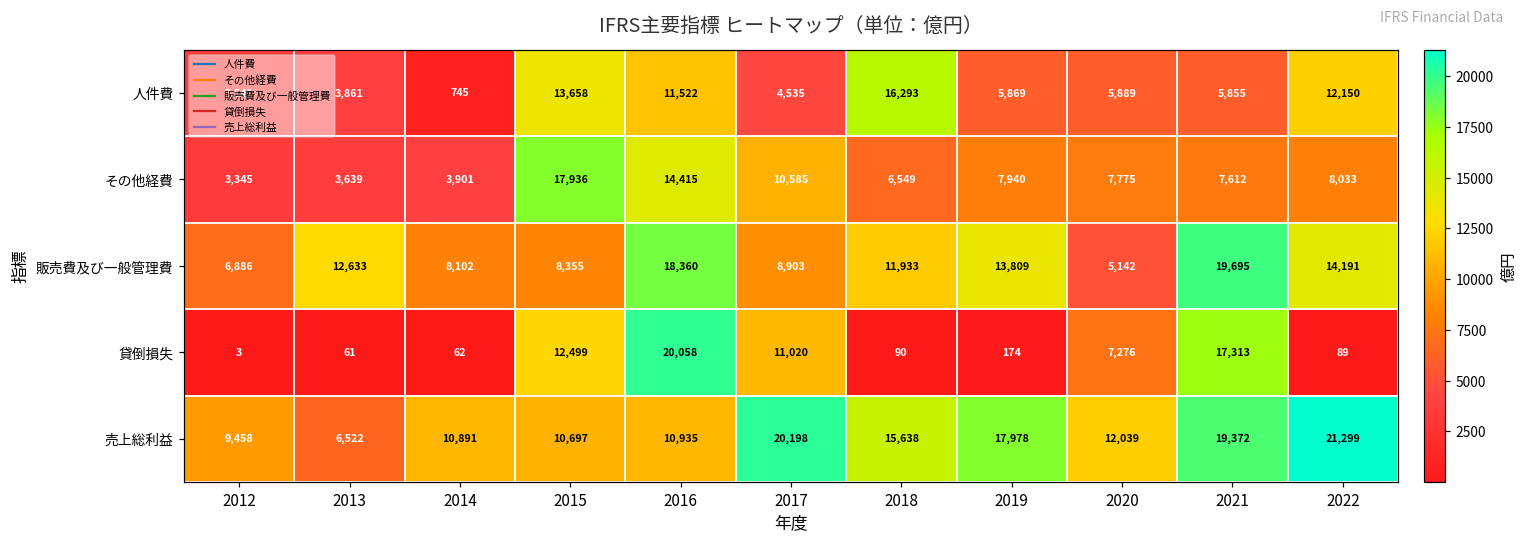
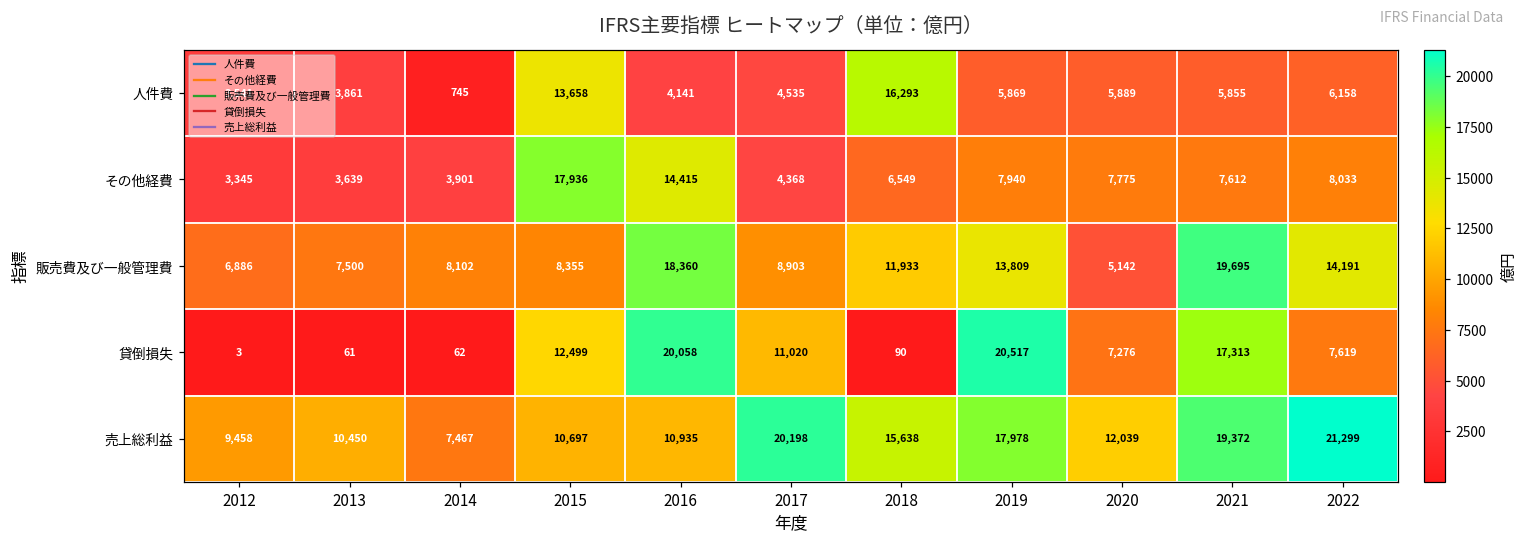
  {
    "人件費": {
      "2013": "3,861",
      "2014": "745",
      "2015": "13,658",
-     "2016": "11,522",
+     "2016": "4,141",
      "2017": "4,535",
      "2018": "16,293",
      "2019": "5,869",
      "2020": "5,889",
      "2021": "5,855",
-     "2022": "12,150"
+     "2022": "6,158"
    },
    "その他経費": {
      "2012": "3,345",
      "2013": "3,639",
      "2014": "3,901",
      "2015": "17,936",
      "2016": "14,415",
-     "2017": "10,585",
+     "2017": "4,368",
      "2018": "6,549",
      "2019": "7,940",
      "2020": "7,775",
      "2021": "7,612",
      "2022": "8,033"
    },
    "販売費及び一般管理費": {
      "2012": "6,886",
-     "2013": "12,633",
+     "2013": "7,500",
      "2014": "8,102",
      "2015": "8,355",
      "2016": "18,360",
      "2017": "8,903",
      "2018": "11,933",
      "2019": "13,809",
      "2020": "5,142",
      "2021": "19,695",
      "2022": "14,191"
    },
    "貸倒損失": {
      "2012": "3",
      "2013": "61",
      "2014": "62",
      "2015": "12,499",
      "2016": "20,058",
      "2017": "11,020",
      "2018": "90",
-     "2019": "174",
+     "2019": "20,517",
      "2020": "7,276",
      "2021": "17,313",
-     "2022": "89"
+     "2022": "7,619"
    },
    "売上総利益": {
      "2012": "9,458",
-     "2013": "6,522",
-     "2014": "10,891",
+     "2013": "10,450",
+     "2014": "7,467",
      "2015": "10,697",
      "2016": "10,935",
      "2017": "20,198",
      "2018": "15,638",
      "2019": "17,978",
      "2020": "12,039",
      "2021": "19,372",
      "2022": "21,299"
    }
  }
